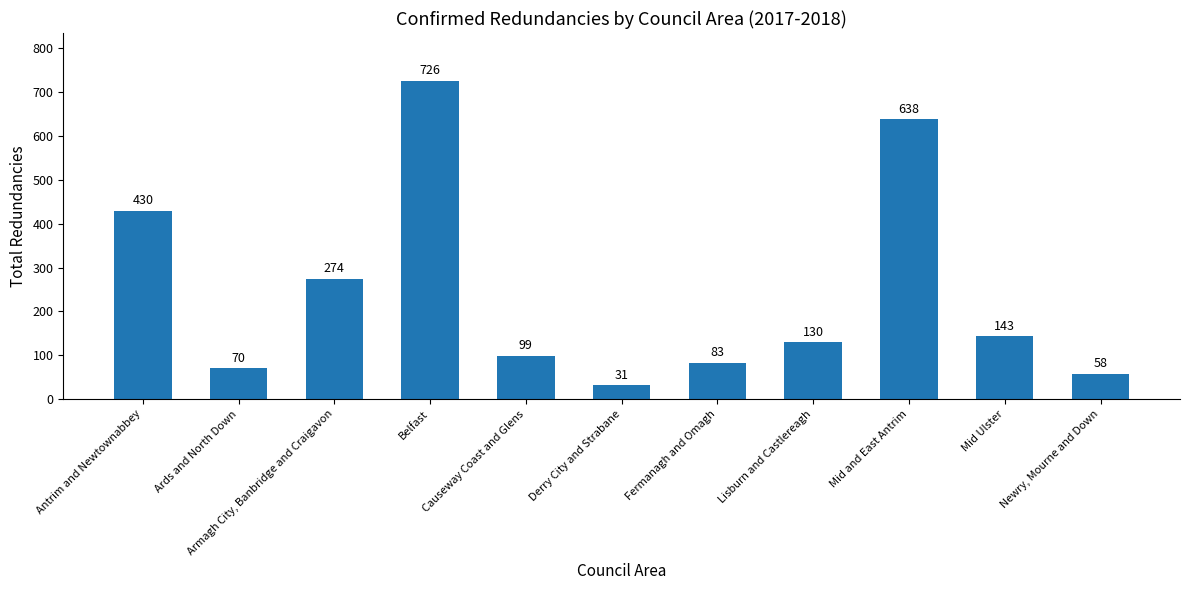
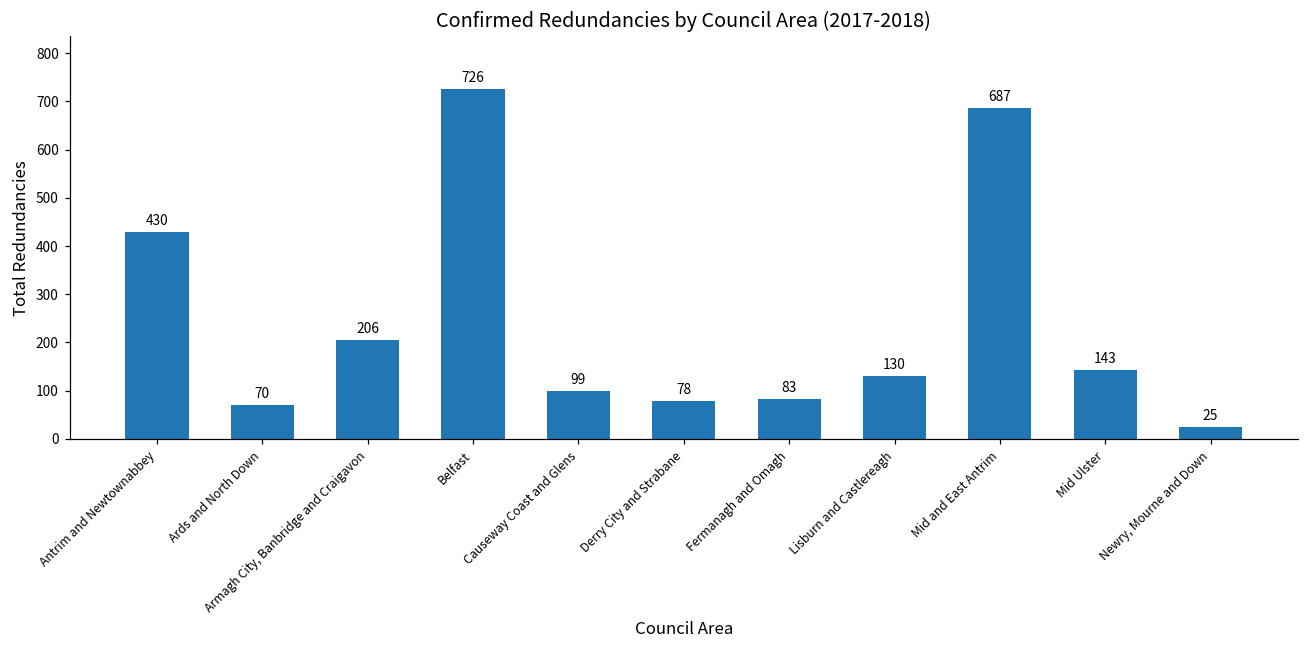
  {
    "Antrim and Newtownabbey": 430,
    "Ards and North Down": 70,
-   "Armagh City, Banbridge and Craigavon": 274,
+   "Armagh City, Banbridge and Craigavon": 206,
    "Belfast": 726,
    "Causeway Coast and Glens": 99,
-   "Derry City and Strabane": 31,
+   "Derry City and Strabane": 78,
    "Fermanagh and Omagh": 83,
    "Lisburn and Castlereagh": 130,
-   "Mid and East Antrim": 638,
+   "Mid and East Antrim": 687,
    "Mid Ulster": 143,
-   "Newry, Mourne and Down": 58
+   "Newry, Mourne and Down": 25
  }
